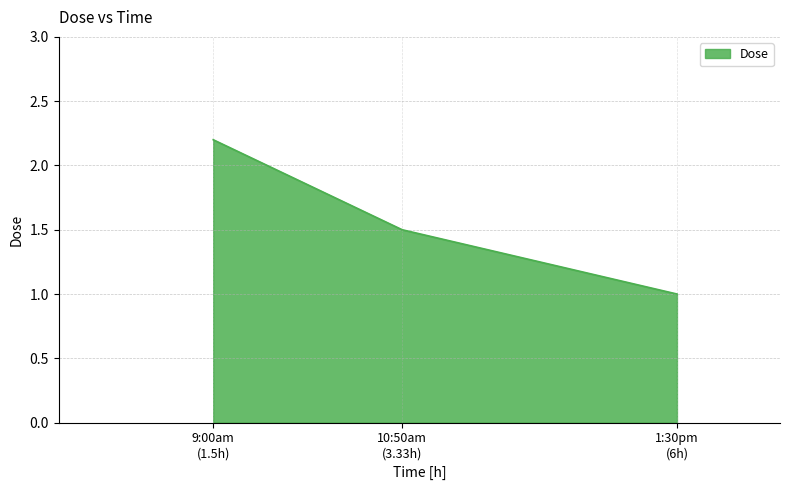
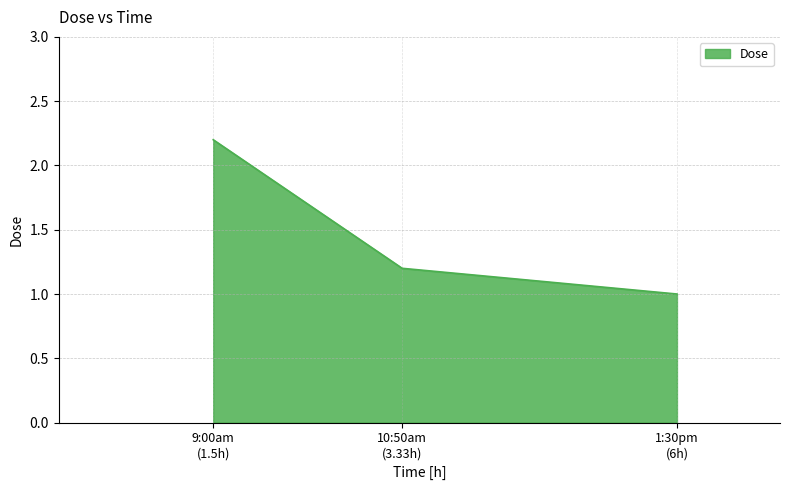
  {
    "9:00am (1.5h)": 2.2,
-   "10:50am (3.33h)": 1.5,
+   "10:50am (3.33h)": 1.2,
    "1:30pm (6h)": 1.0
  }
